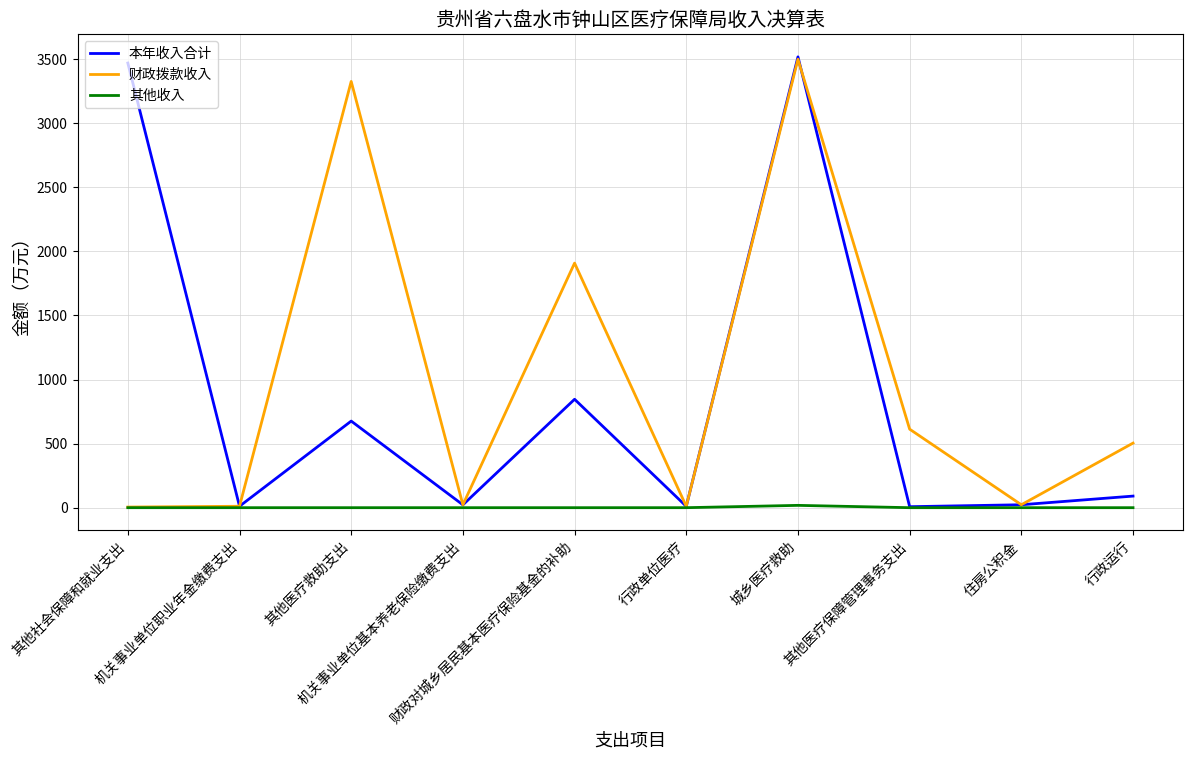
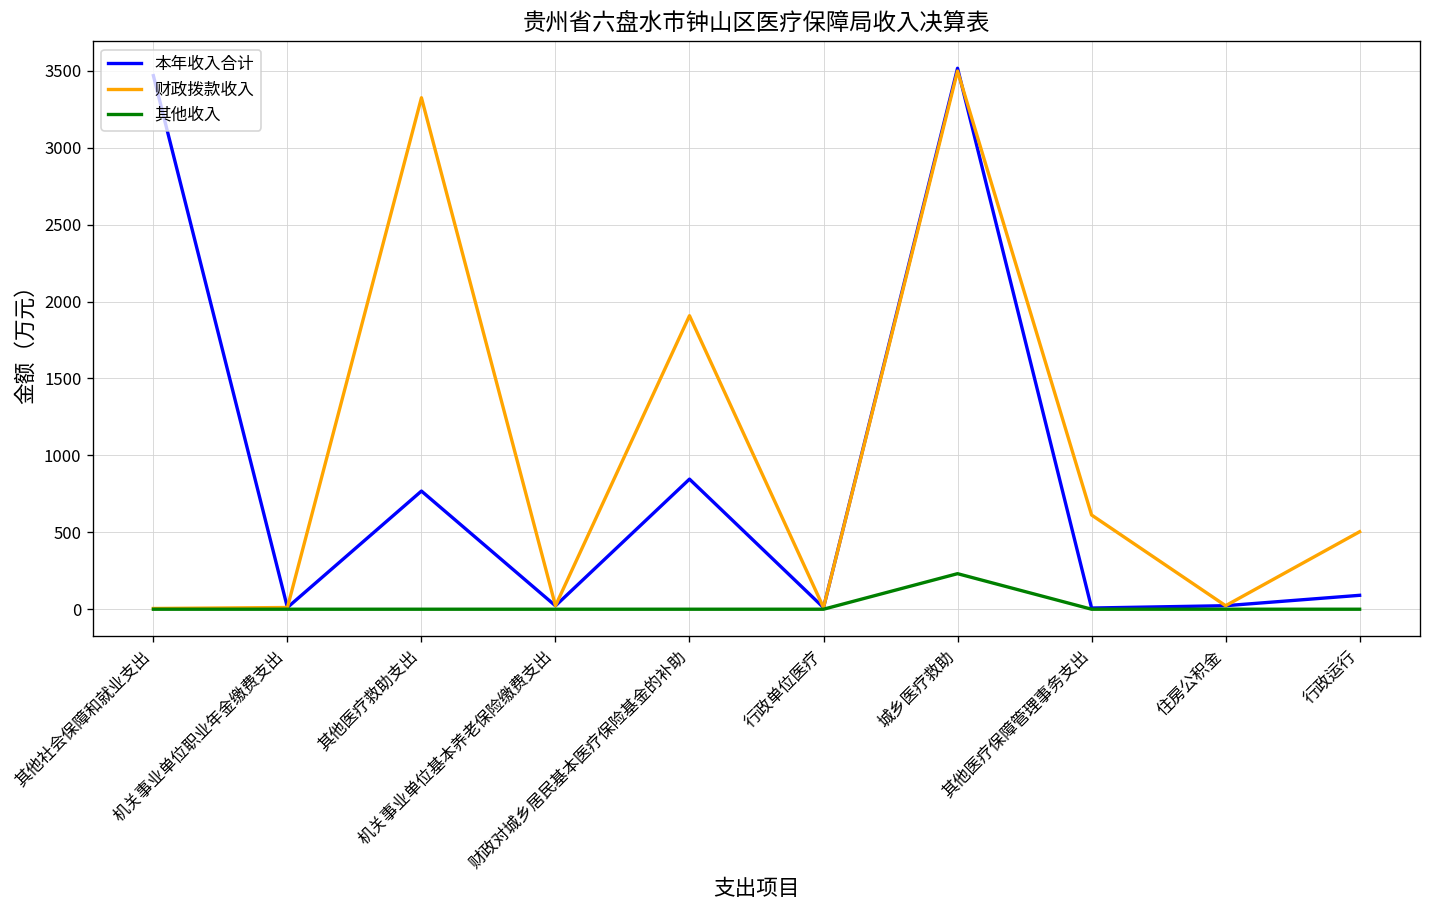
  {
    "本年收入合计": {
-     "其他医疗救助支出": 680,
+     "其他医疗救助支出": 770,
      "财政对城乡居民基本医疗保险基金的补助": 850,
      "行政运行": 90
    },
    "财政拨款收入": {
      "其他医疗救助支出": 3330,
      "财政对城乡居民基本医疗保险基金的补助": 1910,
      "其他医疗保障管理事务支出": 610,
      "行政运行": 500
    },
    "其他收入": {
      "其他医疗救助支出": 0,
      "机关事业单位基本养老保险缴费支出": 0,
      "财政对城乡居民基本医疗保险基金的补助": 0,
-     "城乡医疗救助": 20,
+     "城乡医疗救助": 230,
      "住房公积金": 0,
      "行政运行": 0
    }
  }
